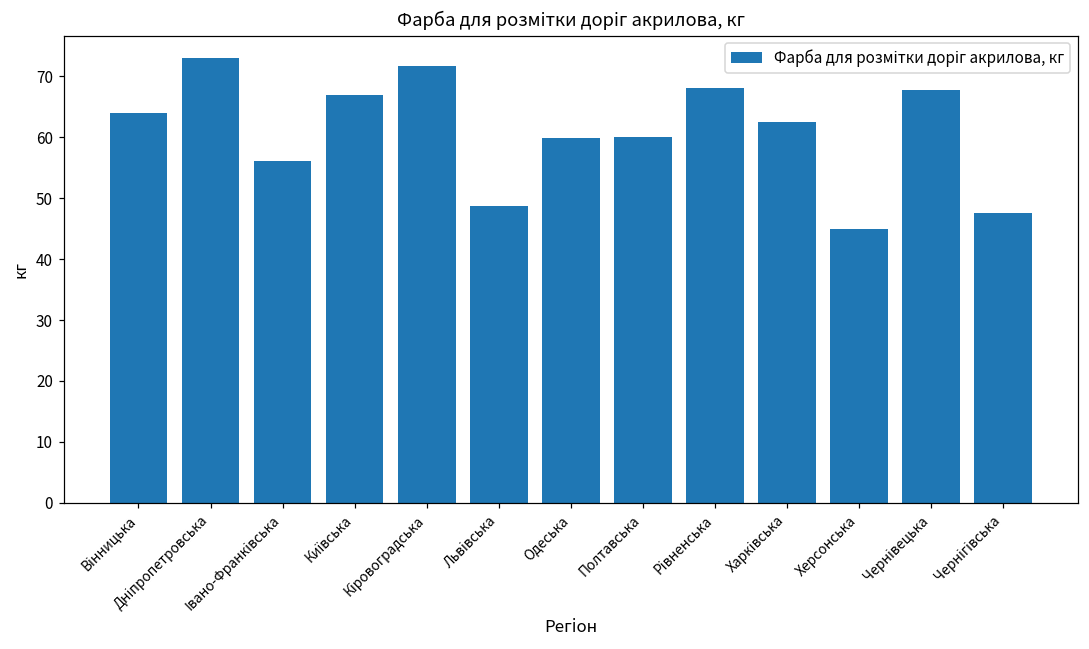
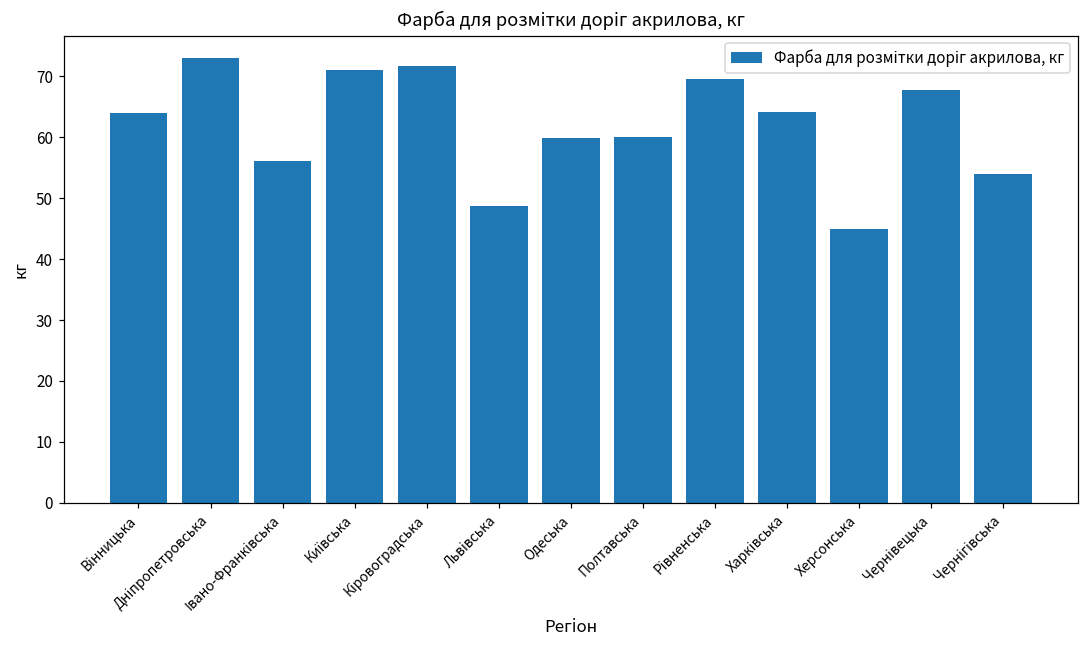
  {
    "Вінницька": 64,
    "Дніпропетровська": 73,
    "Івано-Франківська": 56,
-   "Київська": 67,
+   "Київська": 71,
    "Кіровоградська": 72,
    "Львівська": 49,
    "Одеська": 60,
    "Полтавська": 60,
-   "Рівненська": 68,
-   "Харківська": 63,
+   "Рівненська": 70,
+   "Харківська": 64,
    "Херсонська": 45,
    "Чернівецька": 68,
-   "Чернігівська": 48
+   "Чернігівська": 54
  }
